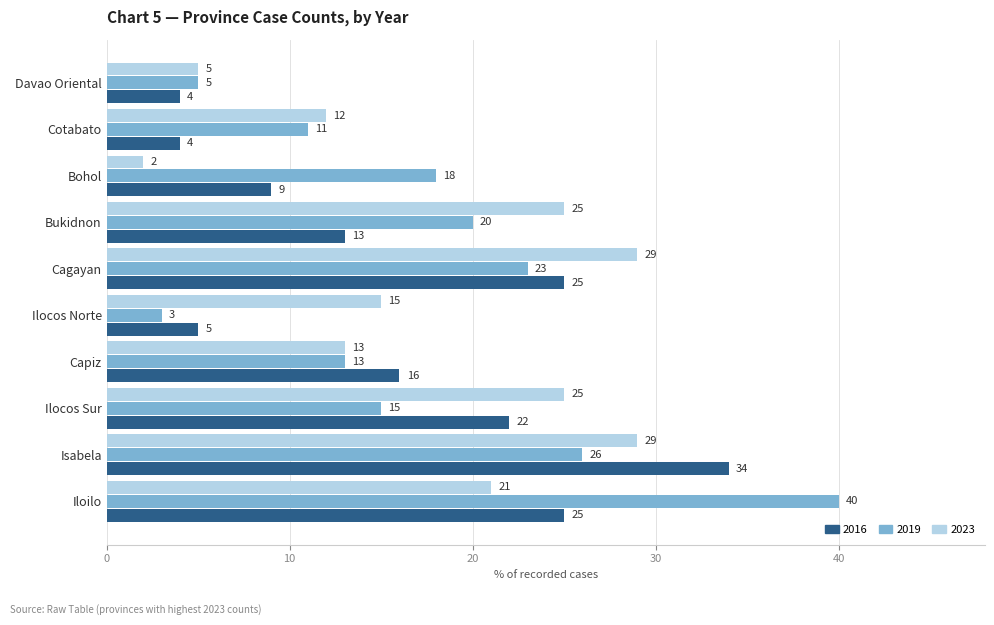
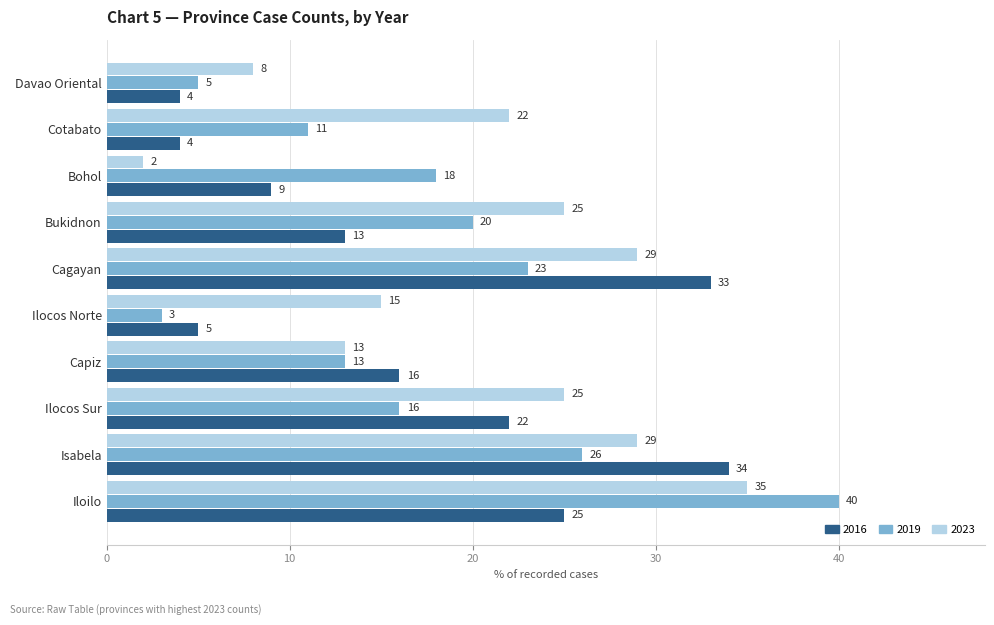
  {
    "2016": {
      "Davao Oriental": 4,
      "Cotabato": 4,
      "Bohol": 9,
      "Bukidnon": 13,
-     "Cagayan": 25,
+     "Cagayan": 33,
      "Ilocos Norte": 5,
      "Capiz": 16,
      "Ilocos Sur": 22,
      "Isabela": 34,
      "Iloilo": 25
    },
    "2019": {
      "Davao Oriental": 5,
      "Cotabato": 11,
      "Bohol": 18,
      "Bukidnon": 20,
      "Cagayan": 23,
      "Ilocos Norte": 3,
      "Capiz": 13,
-     "Ilocos Sur": 15,
+     "Ilocos Sur": 16,
      "Isabela": 26,
      "Iloilo": 40
    },
    "2023": {
-     "Davao Oriental": 5,
-     "Cotabato": 12,
+     "Davao Oriental": 8,
+     "Cotabato": 22,
      "Bohol": 2,
      "Bukidnon": 25,
      "Cagayan": 29,
      "Ilocos Norte": 15,
      "Capiz": 13,
      "Ilocos Sur": 25,
      "Isabela": 29,
-     "Iloilo": 21
+     "Iloilo": 35
    }
  }
